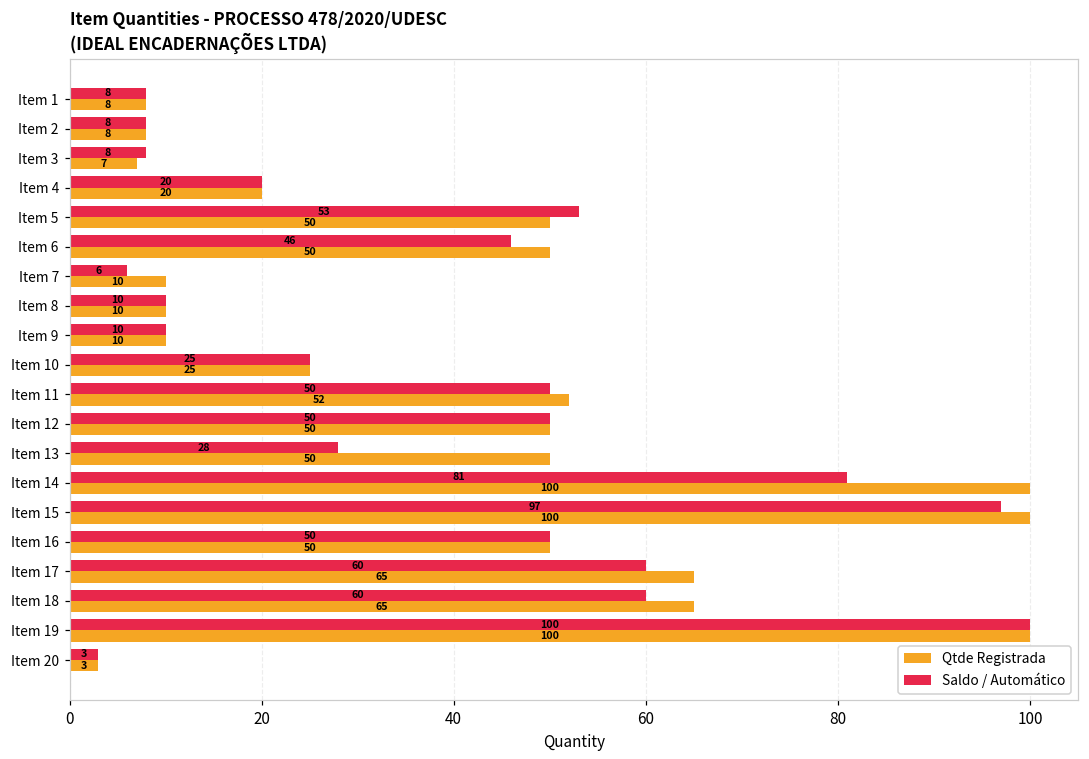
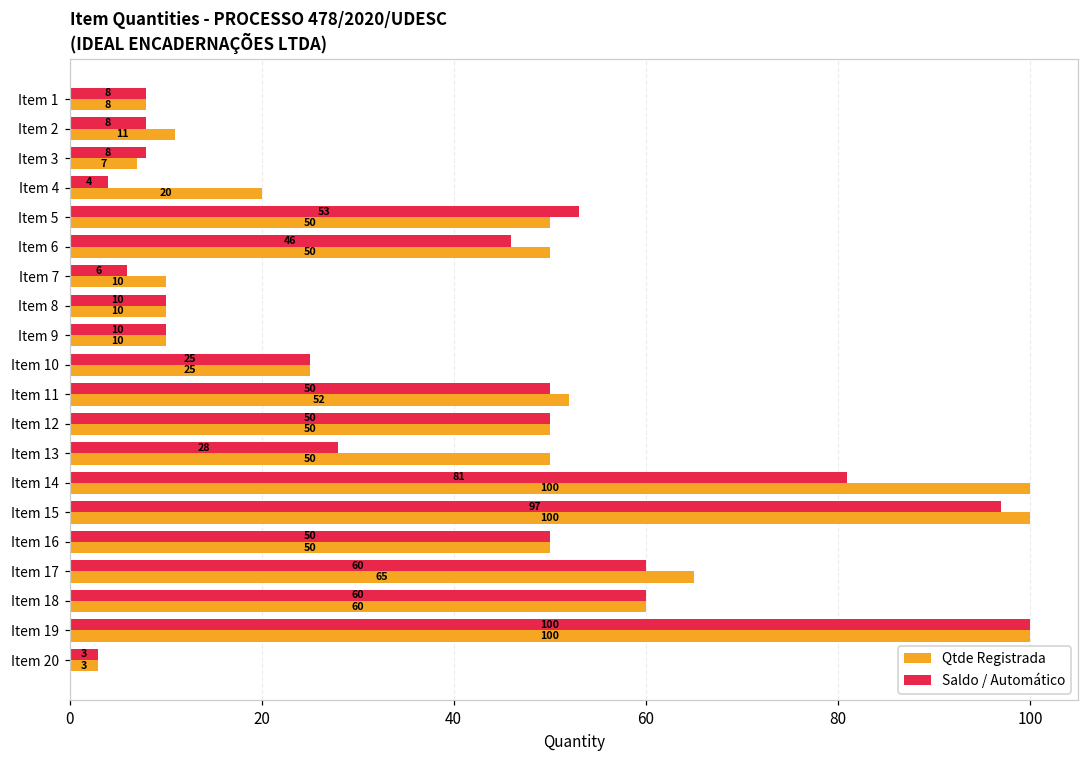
  {
    "Qtde Registrada": {
      "Item 1": 8,
-     "Item 2": 8,
+     "Item 2": 11,
      "Item 3": 7,
      "Item 4": 20,
      "Item 5": 50,
      "Item 6": 50,
      "Item 7": 10,
      "Item 8": 10,
      "Item 9": 10,
      "Item 10": 25,
      "Item 11": 52,
      "Item 12": 50,
      "Item 13": 50,
      "Item 14": 100,
      "Item 15": 100,
      "Item 16": 50,
      "Item 17": 65,
-     "Item 18": 65,
+     "Item 18": 60,
      "Item 19": 100,
      "Item 20": 3
    },
    "Saldo / Automático": {
      "Item 1": 8,
      "Item 2": 8,
      "Item 3": 8,
-     "Item 4": 20,
+     "Item 4": 4,
      "Item 5": 53,
      "Item 6": 46,
      "Item 7": 6,
      "Item 8": 10,
      "Item 9": 10,
      "Item 10": 25,
      "Item 11": 50,
      "Item 12": 50,
      "Item 13": 28,
      "Item 14": 81,
      "Item 15": 97,
      "Item 16": 50,
      "Item 17": 60,
      "Item 18": 60,
      "Item 19": 100,
      "Item 20": 3
    }
  }
